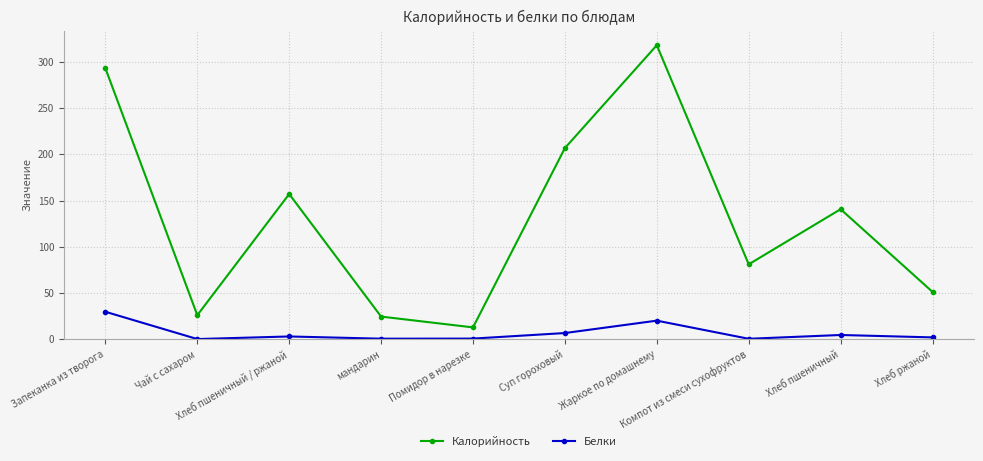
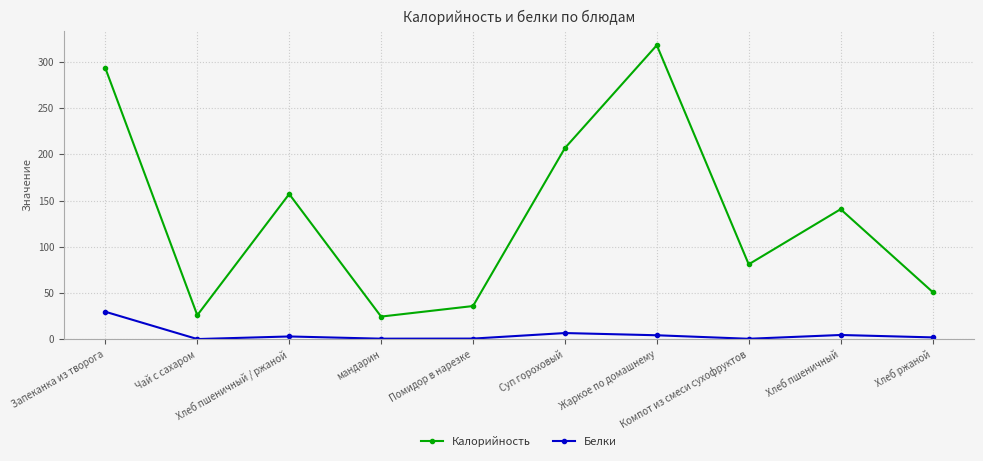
  {
    "Калорийность": {
      "Запеканка из творога": 290,
      "Чай с сахаром": 30,
      "Хлеб пшеничный / ржаной": 160,
      "мандарин": 20,
-     "Помидор в нарезке": 10,
+     "Помидор в нарезке": 40,
      "Суп гороховый": 210,
      "Жаркое по домашнему": 320,
      "Компот из смеси сухофруктов": 80,
      "Хлеб пшеничный": 140,
      "Хлеб ржаной": 50
    },
    "Белки": {
      "Запеканка из творога": 30,
      "Чай с сахаром": 0,
      "Хлеб пшеничный / ржаной": 0,
      "мандарин": 0,
      "Помидор в нарезке": 0,
      "Суп гороховый": 10,
-     "Жаркое по домашнему": 20,
+     "Жаркое по домашнему": 0,
      "Компот из смеси сухофруктов": 0,
      "Хлеб пшеничный": 0,
      "Хлеб ржаной": 0
    }
  }
